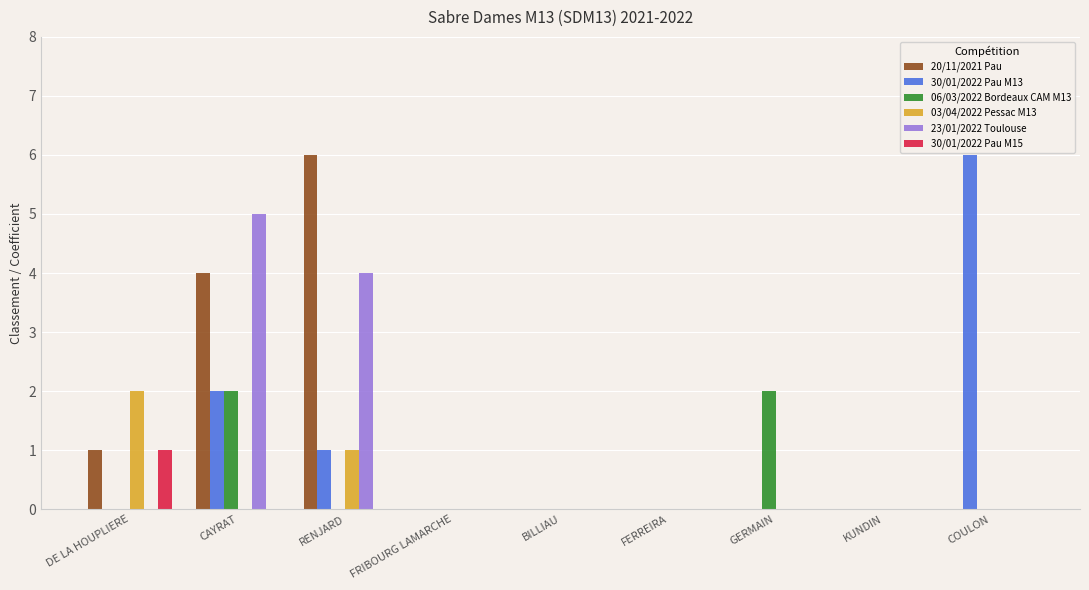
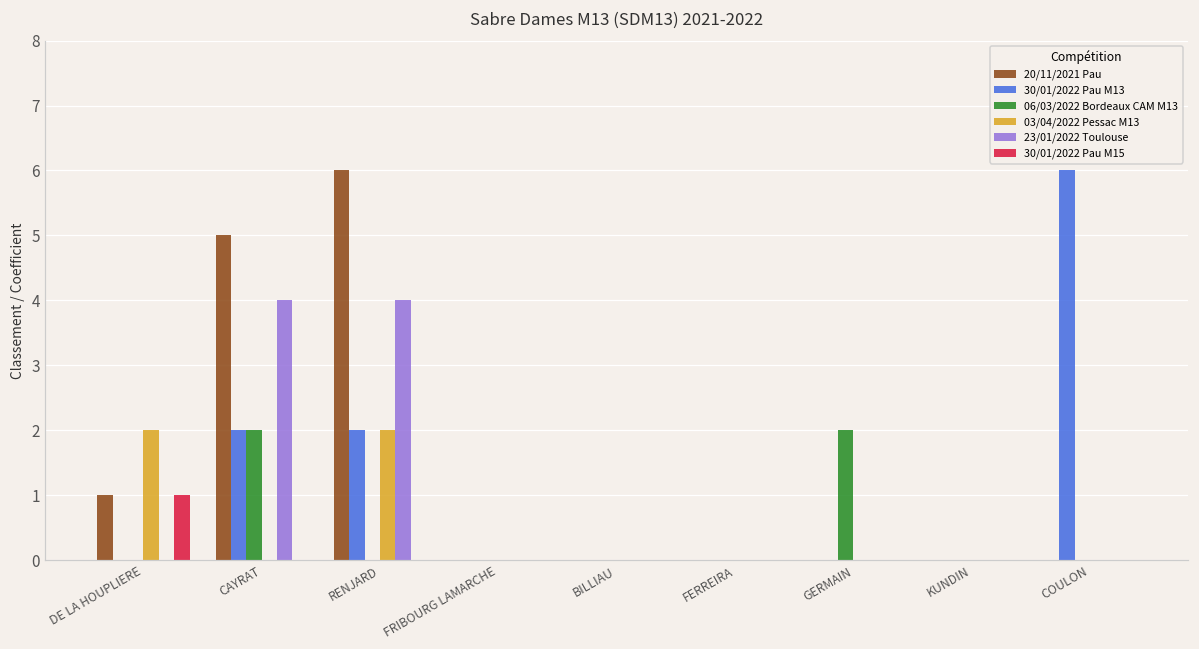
  {
    "20/11/2021 Pau": {
      "DE LA HOUPLIERE": 1,
-     "CAYRAT": 4,
+     "CAYRAT": 5,
      "RENJARD": 6,
      "FRIBOURG LAMARCHE": 0,
      "BILLIAU": 0,
      "FERREIRA": 0,
      "GERMAIN": 0,
      "KUNDIN": 0,
      "COULON": 0
    },
    "30/01/2022 Pau M13": {
      "DE LA HOUPLIERE": 0,
      "CAYRAT": 2,
-     "RENJARD": 1,
+     "RENJARD": 2,
      "FRIBOURG LAMARCHE": 0,
      "BILLIAU": 0,
      "FERREIRA": 0,
      "GERMAIN": 0,
      "KUNDIN": 0,
      "COULON": 6
    },
    "06/03/2022 Bordeaux CAM M13": {
      "DE LA HOUPLIERE": 0,
      "CAYRAT": 2,
      "RENJARD": 0,
      "FRIBOURG LAMARCHE": 0,
      "BILLIAU": 0,
      "FERREIRA": 0,
      "GERMAIN": 2,
      "KUNDIN": 0,
      "COULON": 0
    },
    "03/04/2022 Pessac M13": {
      "DE LA HOUPLIERE": 2,
      "CAYRAT": 0,
-     "RENJARD": 1,
+     "RENJARD": 2,
      "FRIBOURG LAMARCHE": 0,
      "BILLIAU": 0,
      "FERREIRA": 0,
      "GERMAIN": 0,
      "KUNDIN": 0,
      "COULON": 0
    },
    "23/01/2022 Toulouse": {
      "DE LA HOUPLIERE": 0,
-     "CAYRAT": 5,
+     "CAYRAT": 4,
      "RENJARD": 4,
      "FRIBOURG LAMARCHE": 0,
      "BILLIAU": 0,
      "FERREIRA": 0,
      "GERMAIN": 0,
      "KUNDIN": 0,
      "COULON": 0
    },
    "30/01/2022 Pau M15": {
      "DE LA HOUPLIERE": 1,
      "CAYRAT": 0,
      "RENJARD": 0,
      "FRIBOURG LAMARCHE": 0,
      "BILLIAU": 0,
      "FERREIRA": 0,
      "GERMAIN": 0,
      "KUNDIN": 0,
      "COULON": 0
    }
  }
